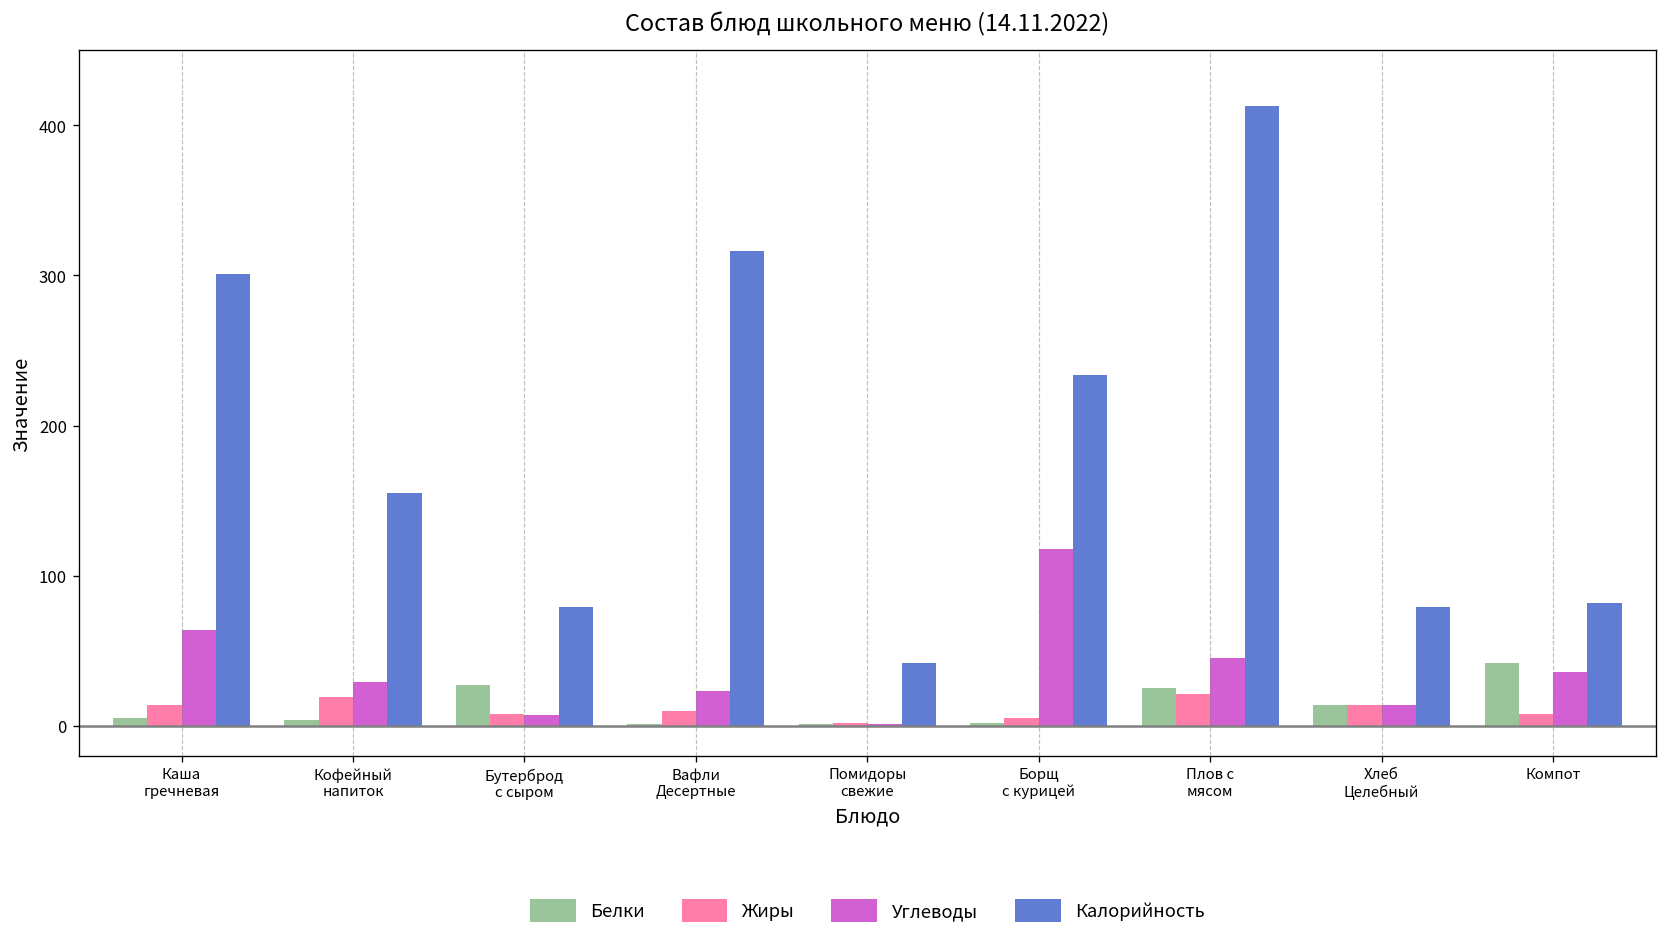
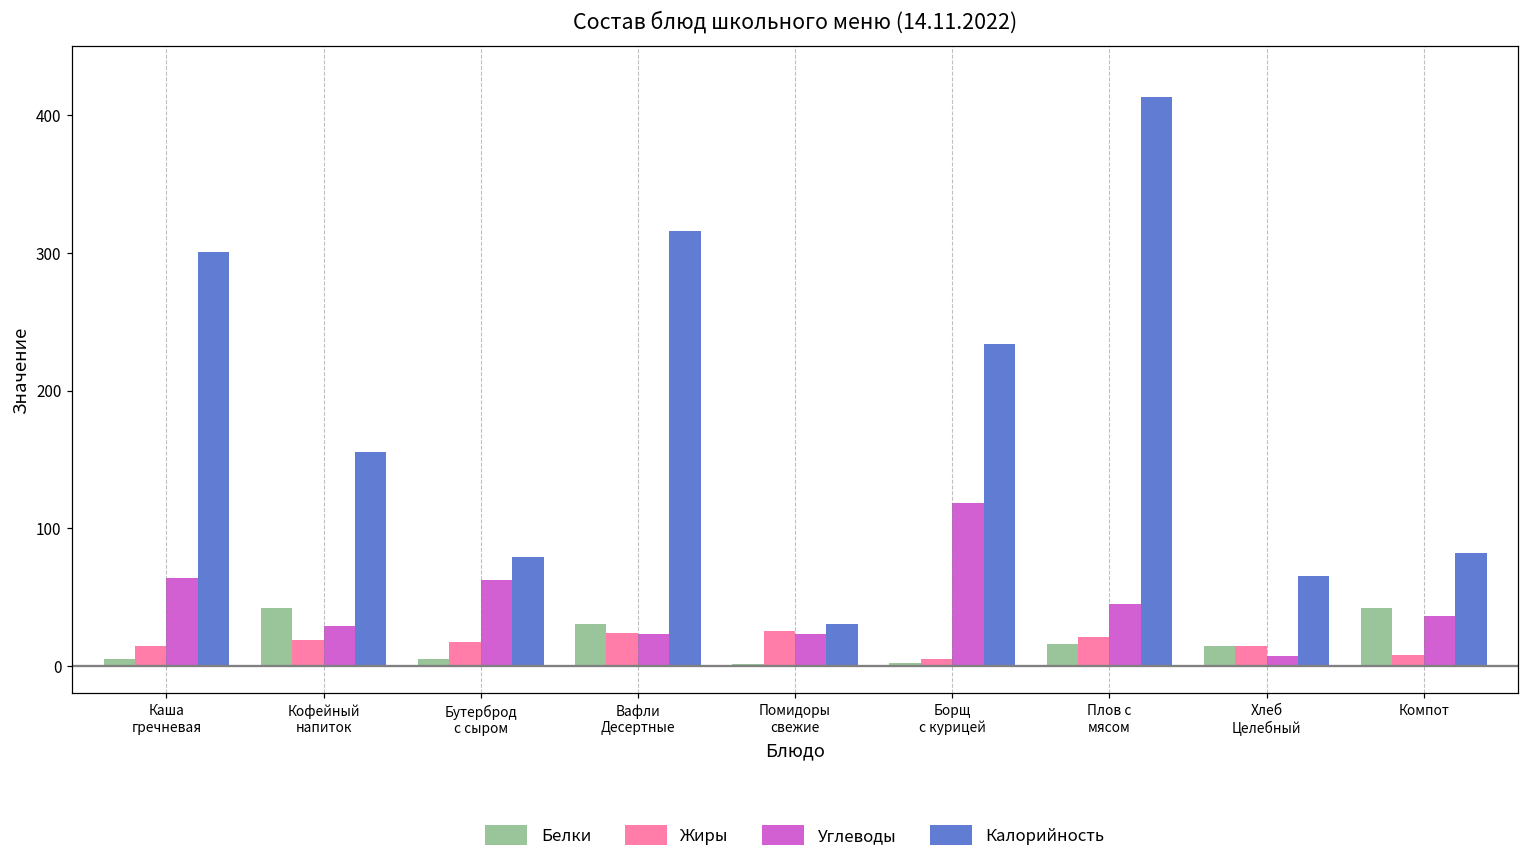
  {
    "Белки": {
      "Каша гречневая": 5,
-     "Кофейный напиток": 4,
-     "Бутерброд с сыром": 27,
-     "Вафли Десертные": 1,
+     "Кофейный напиток": 42,
+     "Бутерброд с сыром": 5,
+     "Вафли Десертные": 30,
      "Борщ с курицей": 2,
-     "Плов с мясом": 25,
+     "Плов с мясом": 16,
      "Хлеб Целебный": 14,
      "Компот": 42
    },
    "Жиры": {
      "Каша гречневая": 14,
      "Кофейный напиток": 19,
-     "Бутерброд с сыром": 8,
-     "Вафли Десертные": 10,
-     "Помидоры свежие": 2,
+     "Бутерброд с сыром": 17,
+     "Вафли Десертные": 24,
+     "Помидоры свежие": 25,
      "Борщ с курицей": 5,
      "Плов с мясом": 21,
      "Хлеб Целебный": 14,
      "Компот": 8
    },
    "Углеводы": {
      "Каша гречневая": 64,
      "Кофейный напиток": 29,
-     "Бутерброд с сыром": 7,
+     "Бутерброд с сыром": 62,
      "Вафли Десертные": 23,
-     "Помидоры свежие": 1,
+     "Помидоры свежие": 23,
      "Борщ с курицей": 118,
      "Плов с мясом": 45,
-     "Хлеб Целебный": 14,
+     "Хлеб Целебный": 7,
      "Компот": 36
    },
    "Калорийность": {
      "Каша гречневая": 301,
      "Кофейный напиток": 155,
      "Бутерброд с сыром": 79,
      "Вафли Десертные": 316,
-     "Помидоры свежие": 42,
+     "Помидоры свежие": 30,
      "Борщ с курицей": 234,
      "Плов с мясом": 413,
-     "Хлеб Целебный": 79,
+     "Хлеб Целебный": 65,
      "Компот": 82
    }
  }
